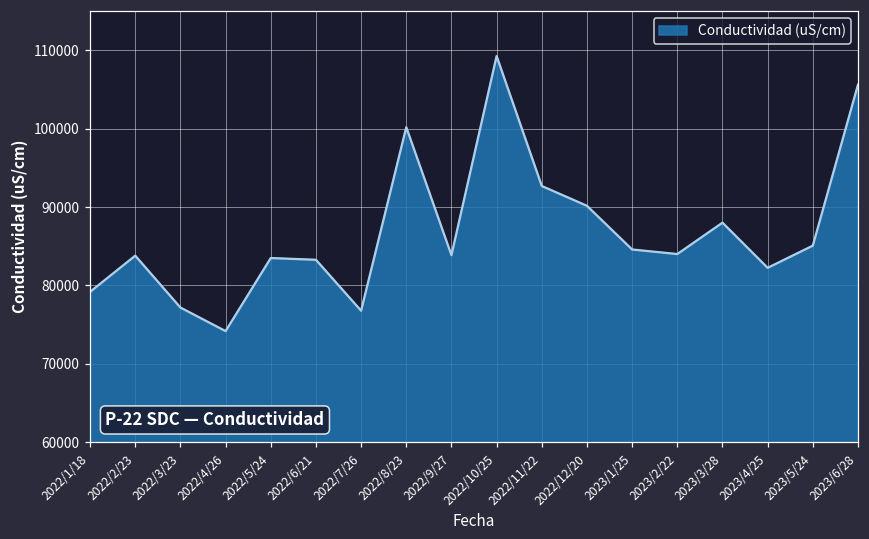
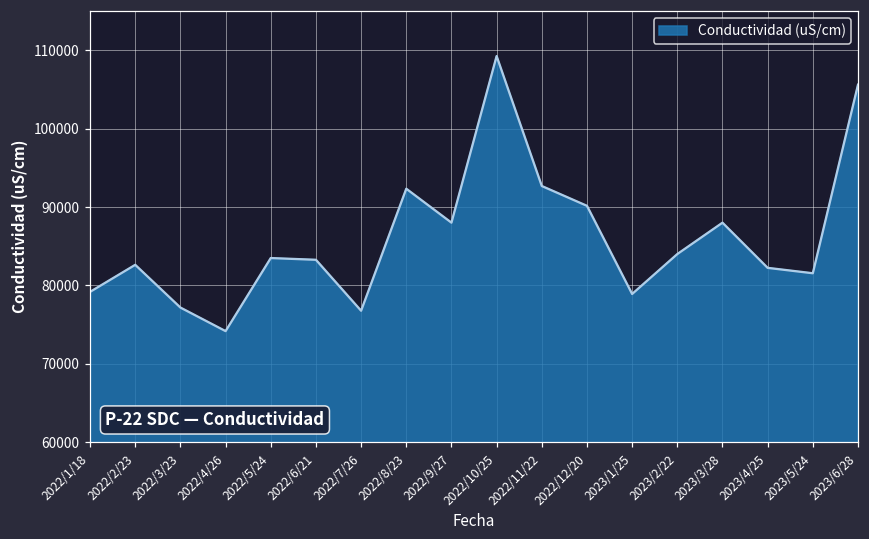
  {
    "2022/1/18": 79000,
-   "2022/2/23": 84000,
+   "2022/2/23": 83000,
    "2022/3/23": 77000,
    "2022/4/26": 74000,
    "2022/5/24": 83000,
    "2022/6/21": 83000,
    "2022/7/26": 77000,
-   "2022/8/23": 100000,
-   "2022/9/27": 84000,
+   "2022/8/23": 92000,
+   "2022/9/27": 88000,
    "2022/10/25": 109000,
    "2022/11/22": 93000,
    "2022/12/20": 90000,
-   "2023/1/25": 85000,
+   "2023/1/25": 79000,
    "2023/2/22": 84000,
    "2023/3/28": 88000,
    "2023/4/25": 82000,
-   "2023/5/24": 85000,
+   "2023/5/24": 82000,
    "2023/6/28": 106000
  }
